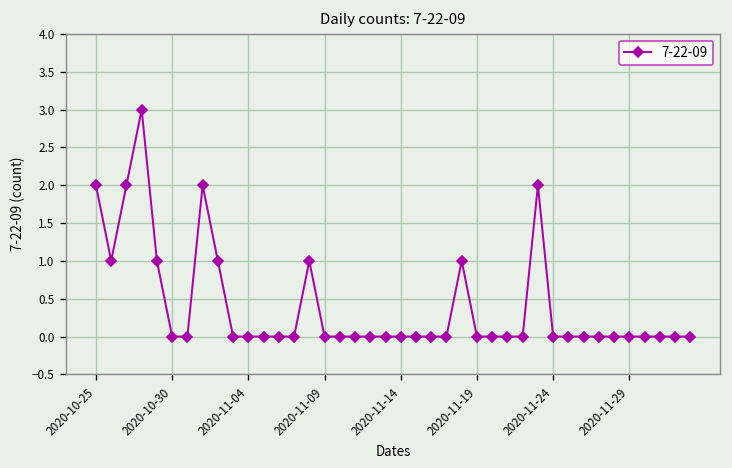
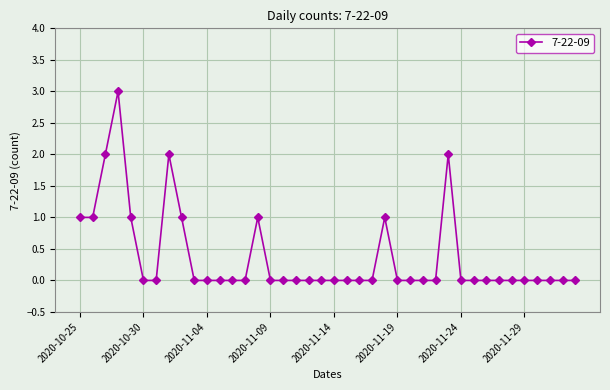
  {
-   "2020-10-25": 2,
+   "2020-10-25": 1,
    "2020-10-30": 0,
    "2020-11-04": 0,
    "2020-11-09": 0,
    "2020-11-14": 0,
    "2020-11-19": 0,
    "2020-11-24": 0,
    "2020-11-29": 0
  }
